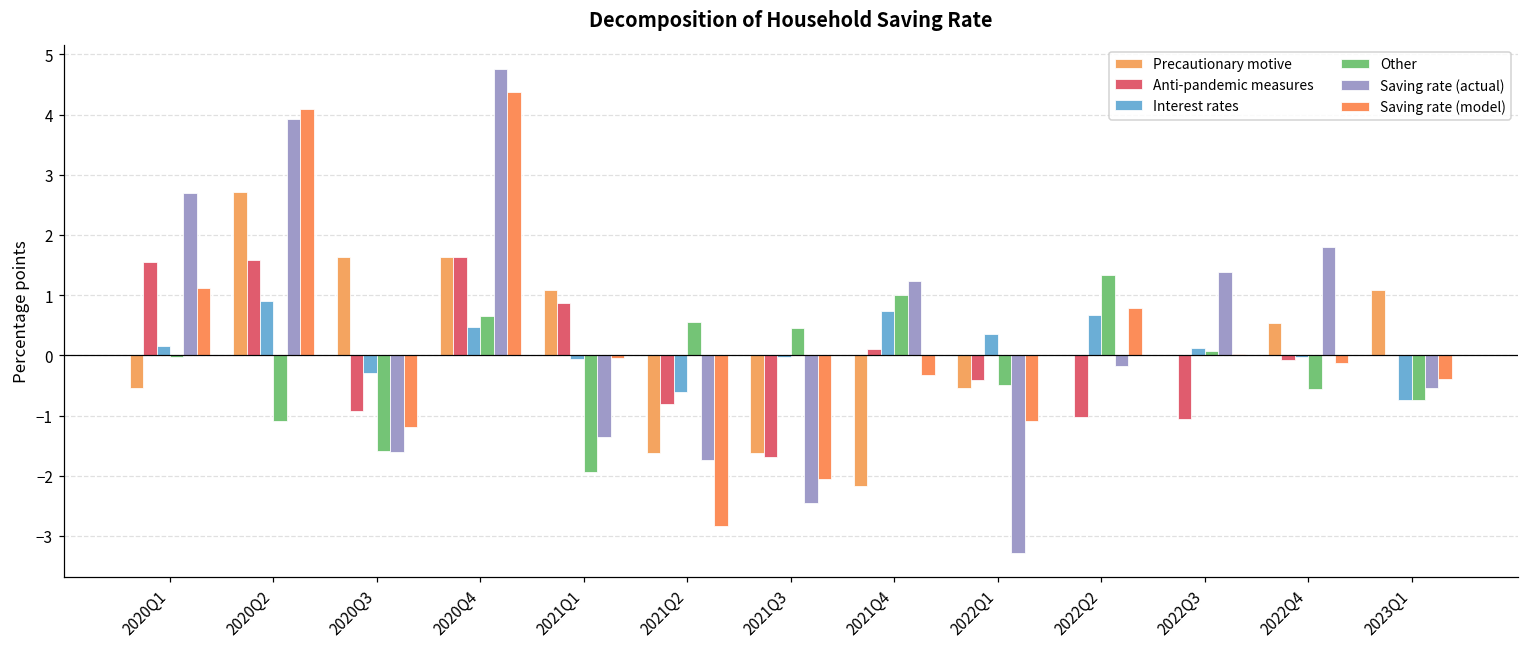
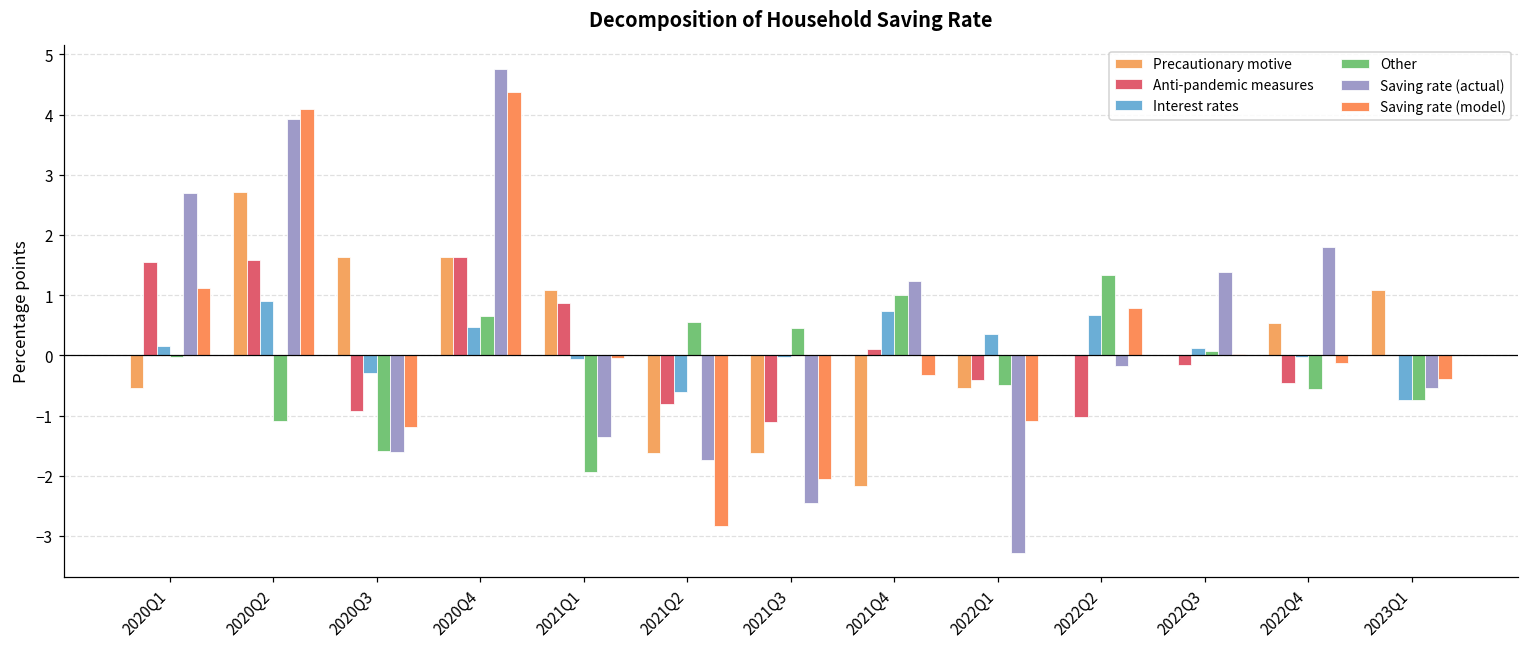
  {
    "Anti-pandemic measures": {
      "2020Q1": 1.5,
      "2020Q2": 1.6,
      "2020Q3": -0.9,
      "2020Q4": 1.6,
      "2021Q1": 0.9,
      "2021Q2": -0.8,
-     "2021Q3": -1.7,
+     "2021Q3": -1.1,
      "2021Q4": 0.1,
      "2022Q1": -0.4,
      "2022Q2": -1.0,
-     "2022Q3": -1.1,
-     "2022Q4": -0.1
+     "2022Q3": -0.2,
+     "2022Q4": -0.5
    },
    "Other": {
      "2020Q2": -1.1,
      "2020Q3": -1.6,
      "2020Q4": 0.7,
      "2021Q1": -1.9,
      "2021Q2": 0.6,
      "2021Q3": 0.5,
      "2021Q4": 1.0,
      "2022Q1": -0.5,
      "2022Q2": 1.3,
      "2022Q3": 0.1,
      "2022Q4": -0.6,
      "2023Q1": -0.7
    }
  }
